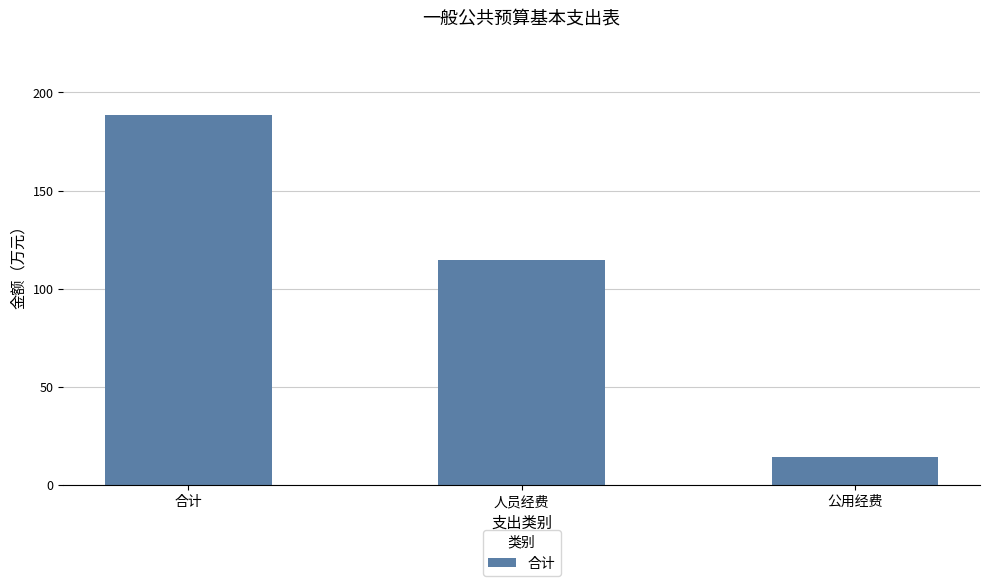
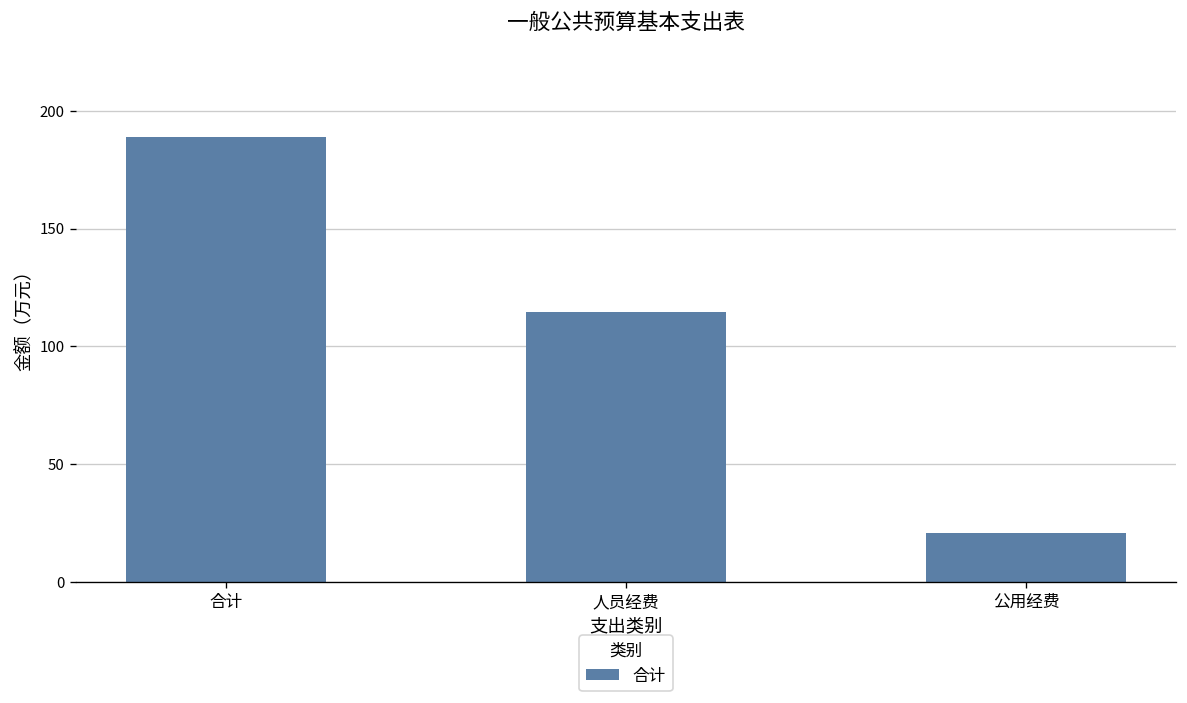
  {
    "合计": 189,
    "人员经费": 115,
-   "公用经费": 14
+   "公用经费": 21
  }
